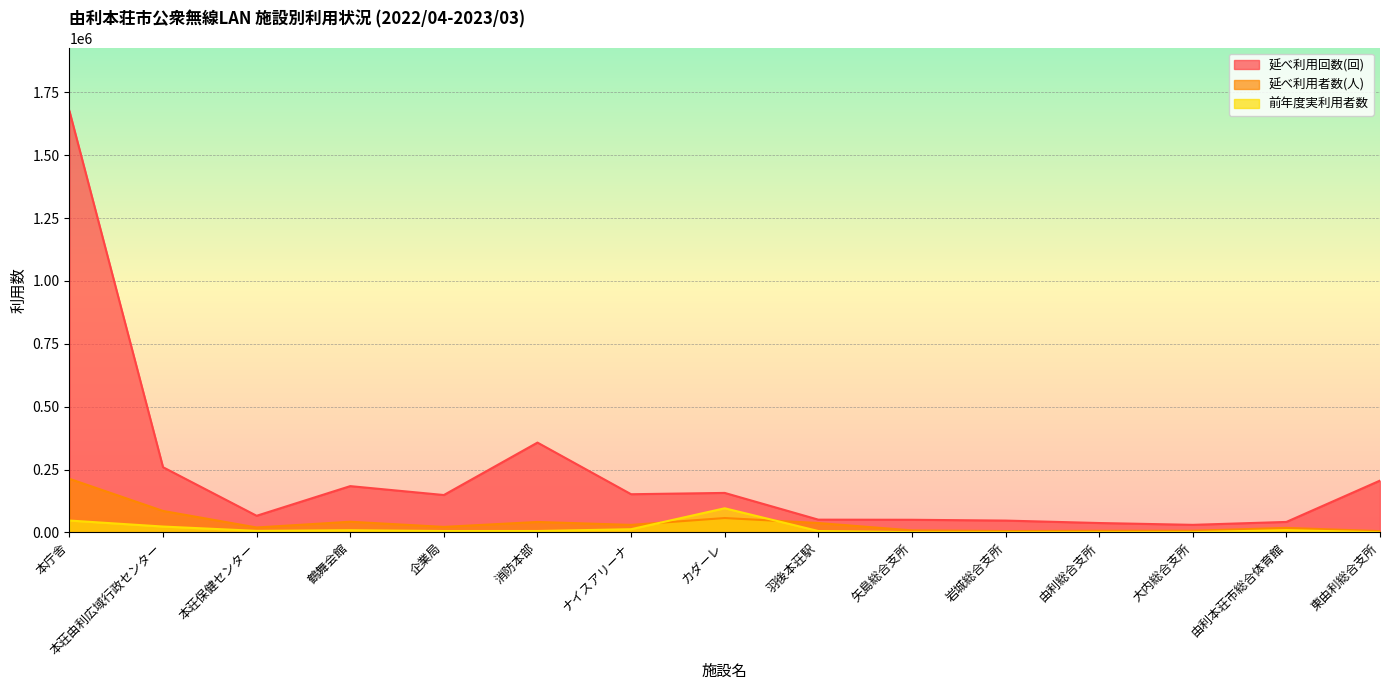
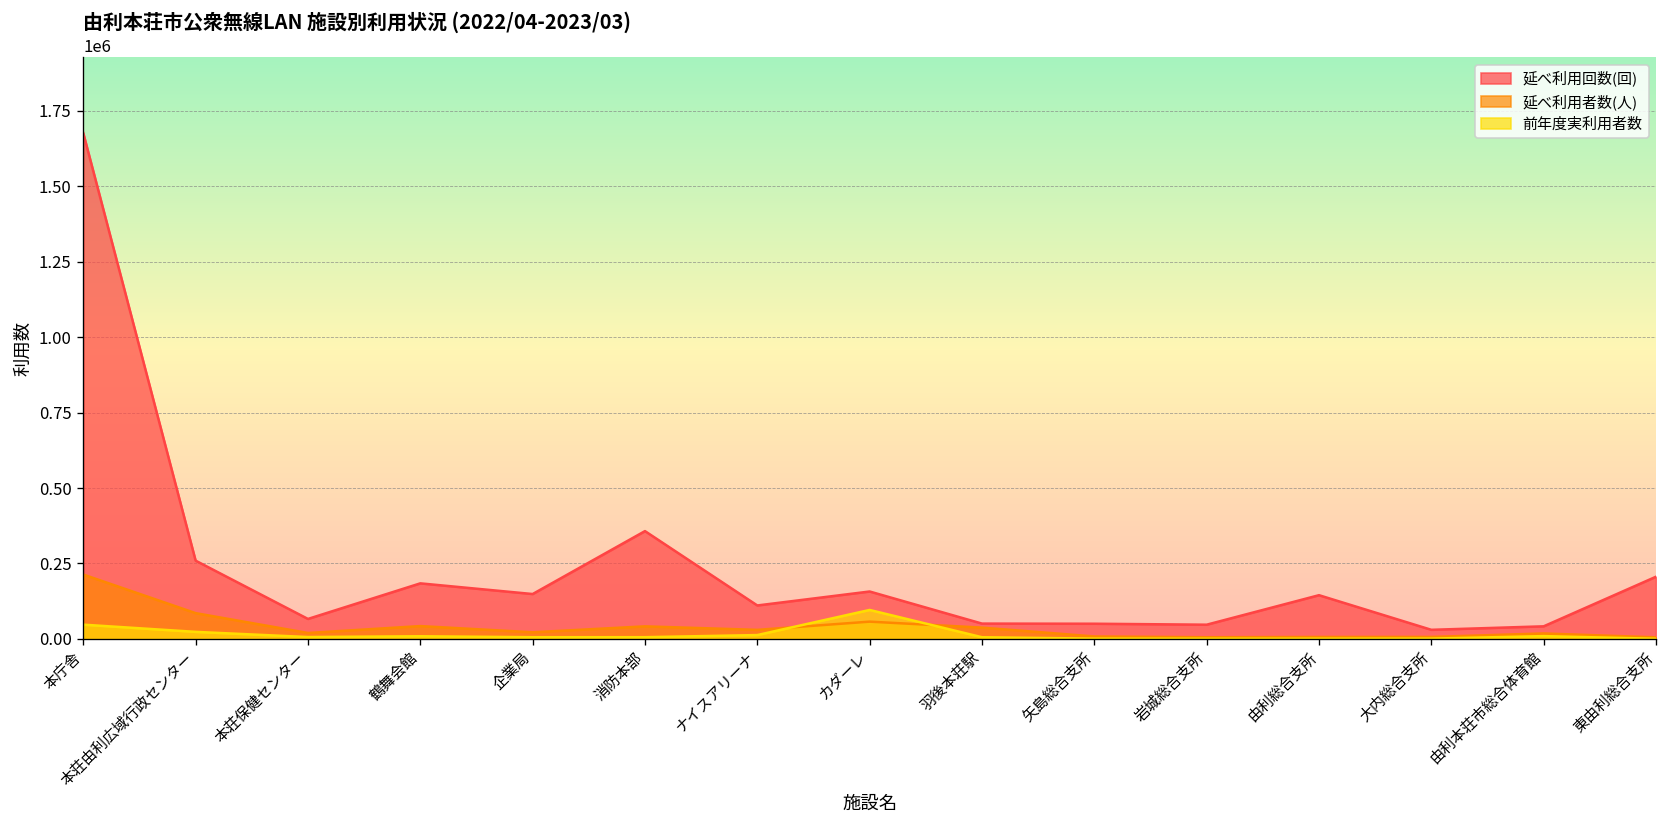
  {
    "延べ利用回数(回)": {
      "本庁舎": 1680000,
      "本荘由利広域行政センター": 260000,
      "本荘保健センター": 70000,
      "鶴舞会館": 180000,
      "企業局": 150000,
      "消防本部": 360000,
-     "ナイスアリーナ": 150000,
+     "ナイスアリーナ": 110000,
      "カダーレ": 160000,
      "羽後本荘駅": 50000,
      "矢島総合支所": 50000,
      "岩城総合支所": 50000,
-     "由利総合支所": 40000,
+     "由利総合支所": 150000,
      "大内総合支所": 30000,
      "由利本荘市総合体育館": 40000,
      "東由利総合支所": 210000
    },
    "延べ利用者数(人)": {
      "本庁舎": 210000,
      "本荘由利広域行政センター": 90000,
      "本荘保健センター": 20000,
      "鶴舞会館": 40000,
      "企業局": 20000,
      "消防本部": 40000,
      "ナイスアリーナ": 30000,
      "カダーレ": 60000,
      "羽後本荘駅": 40000
    },
    "前年度実利用者数": {
      "本庁舎": 50000,
      "本荘由利広域行政センター": 20000,
      "本荘保健センター": 10000,
      "鶴舞会館": 10000,
      "企業局": 10000,
      "消防本部": 10000,
      "ナイスアリーナ": 10000,
      "カダーレ": 100000,
      "羽後本荘駅": 10000
    }
  }
